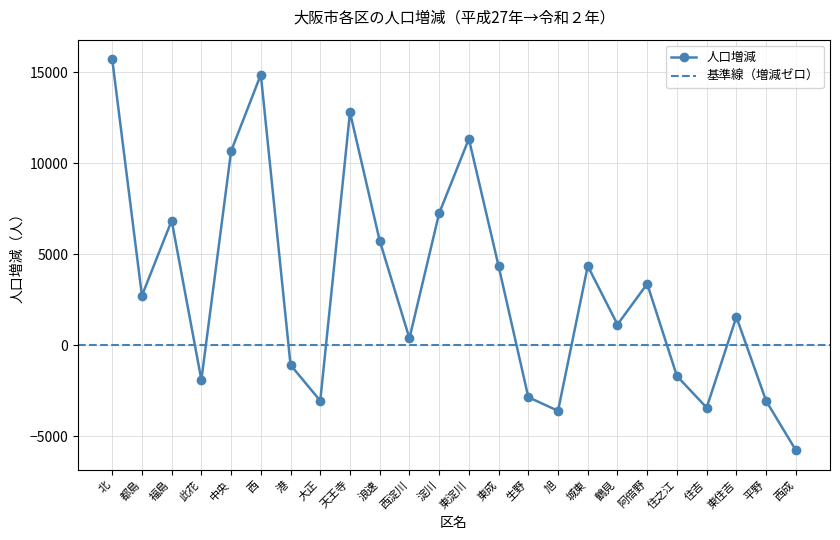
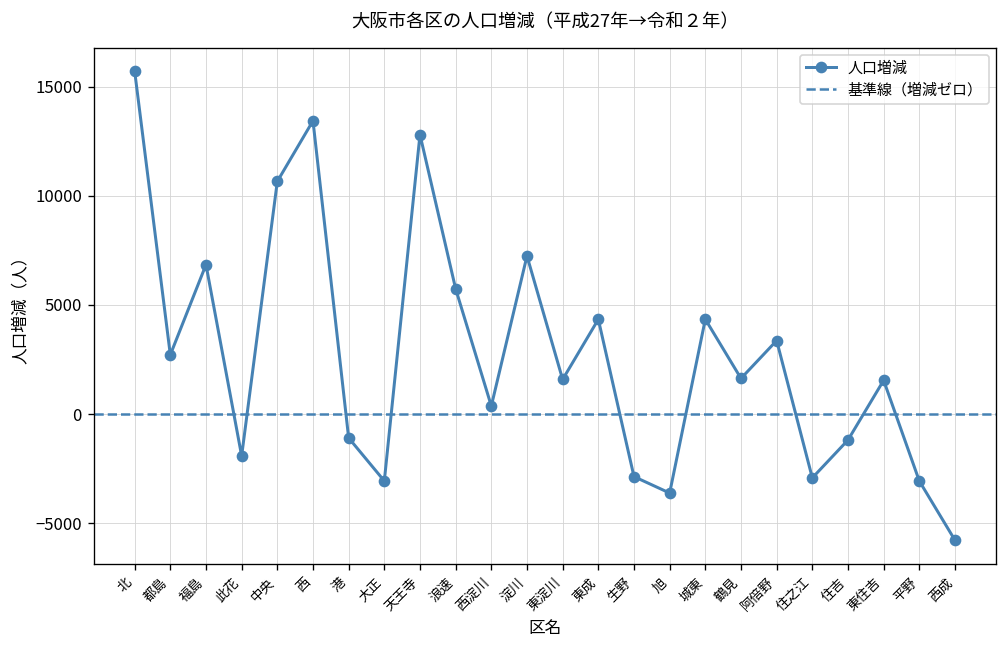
  {
    "北": 15700,
    "都島": 2700,
    "福島": 6800,
    "此花": -1900,
    "中央": 10700,
-   "西": 14900,
+   "西": 13400,
    "港": -1100,
    "大正": -3100,
    "天王寺": 12800,
    "浪速": 5700,
    "西淀川": 400,
    "淀川": 7200,
-   "東淀川": 11300,
+   "東淀川": 1600,
    "東成": 4300,
    "生野": -2900,
    "旭": -3600,
    "城東": 4300,
-   "鶴見": 1100,
+   "鶴見": 1600,
    "阿倍野": 3400,
-   "住之江": -1700,
-   "住吉": -3400,
+   "住之江": -2900,
+   "住吉": -1200,
    "東住吉": 1600,
    "平野": -3100,
    "西成": -5800
  }
